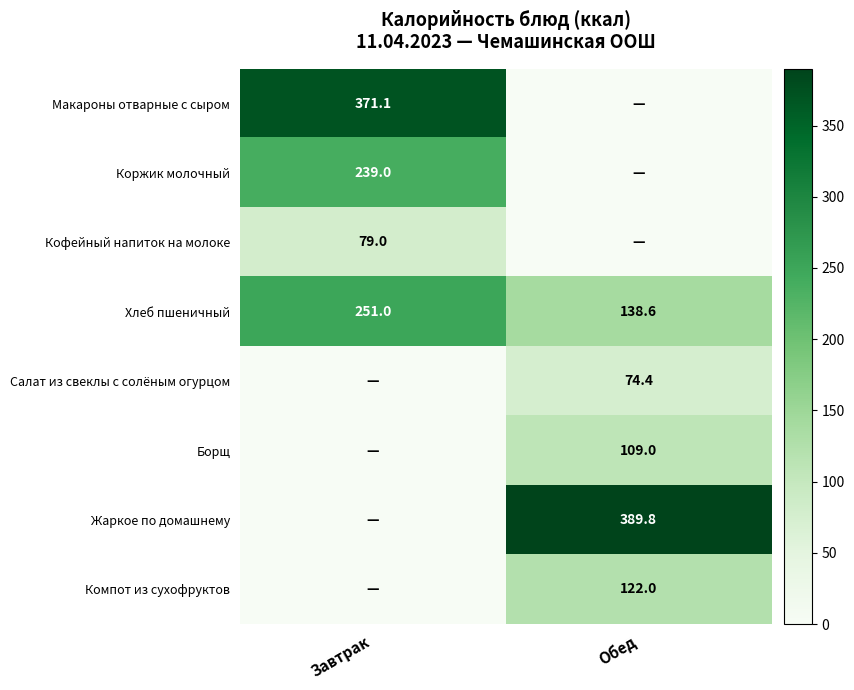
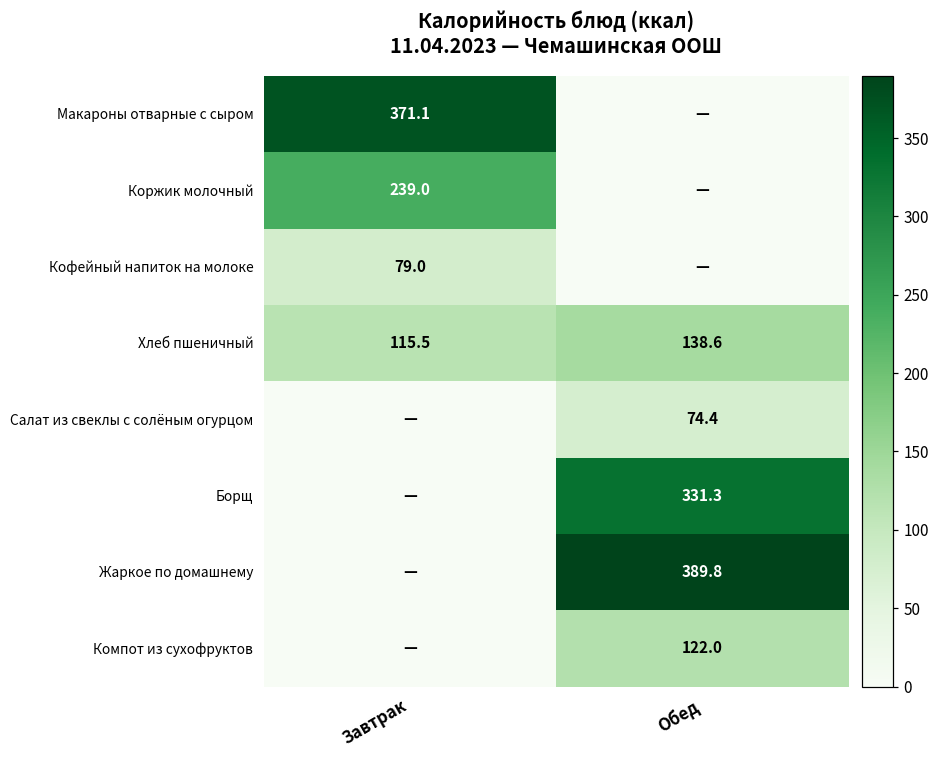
  {
    "Макароны отварные с сыром": {
      "Завтрак": 371.1
    },
    "Коржик молочный": {
      "Завтрак": 239.0
    },
    "Кофейный напиток на молоке": {
      "Завтрак": 79.0
    },
    "Хлеб пшеничный": {
-     "Завтрак": 251.0,
+     "Завтрак": 115.5,
      "Обед": 138.6
    },
    "Салат из свеклы с солёным огурцом": {
      "Обед": 74.4
    },
    "Борщ": {
-     "Обед": 109.0
+     "Обед": 331.3
    },
    "Жаркое по домашнему": {
      "Обед": 389.8
    },
    "Компот из сухофруктов": {
      "Обед": 122.0
    }
  }
